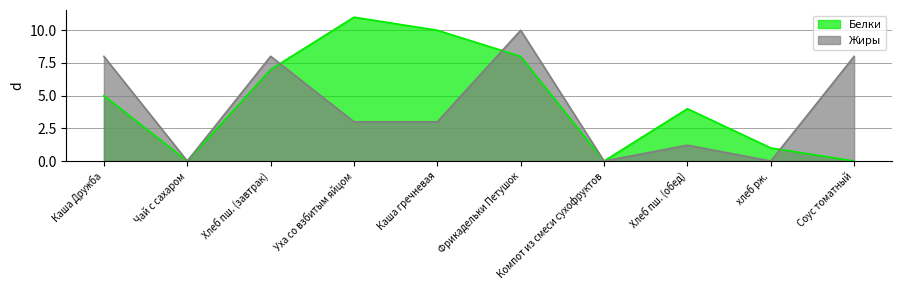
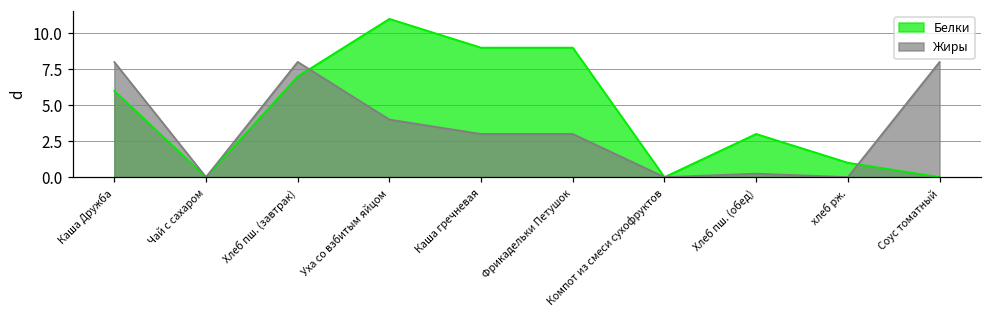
  {
    "Белки": {
-     "Каша Дружба": 5,
+     "Каша Дружба": 6,
      "Хлеб пш. (завтрак)": 7,
      "Уха со взбитым яйцом": 11,
-     "Каша гречневая": 10,
-     "Фрикадельки Петушок": 8,
-     "Хлеб пш. (обед)": 4,
+     "Каша гречневая": 9,
+     "Фрикадельки Петушок": 9,
+     "Хлеб пш. (обед)": 3,
      "хлеб рж.": 1,
      "Соус томатный": 0
    },
    "Жиры": {
      "Каша Дружба": 8.0,
      "Хлеб пш. (завтрак)": 8.0,
-     "Уха со взбитым яйцом": 3,
+     "Уха со взбитым яйцом": 4,
      "Каша гречневая": 3.0,
-     "Фрикадельки Петушок": 10,
-     "Хлеб пш. (обед)": 1.2,
+     "Фрикадельки Петушок": 3,
+     "Хлеб пш. (обед)": 0.2,
      "хлеб рж.": 0.0,
      "Соус томатный": 8.0
    }
  }
